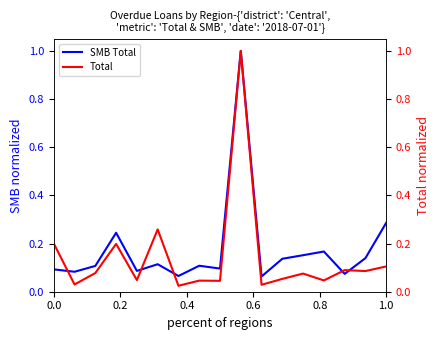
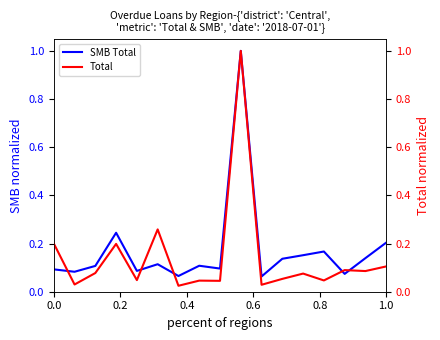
  {
    "SMB Total": {
      "0.0": 0.09,
-     "1.0": 0.29
+     "1.0": 0.20
    },
    "Total": {
      "0.0": 0.20,
      "1.0": 0.11
    }
  }
